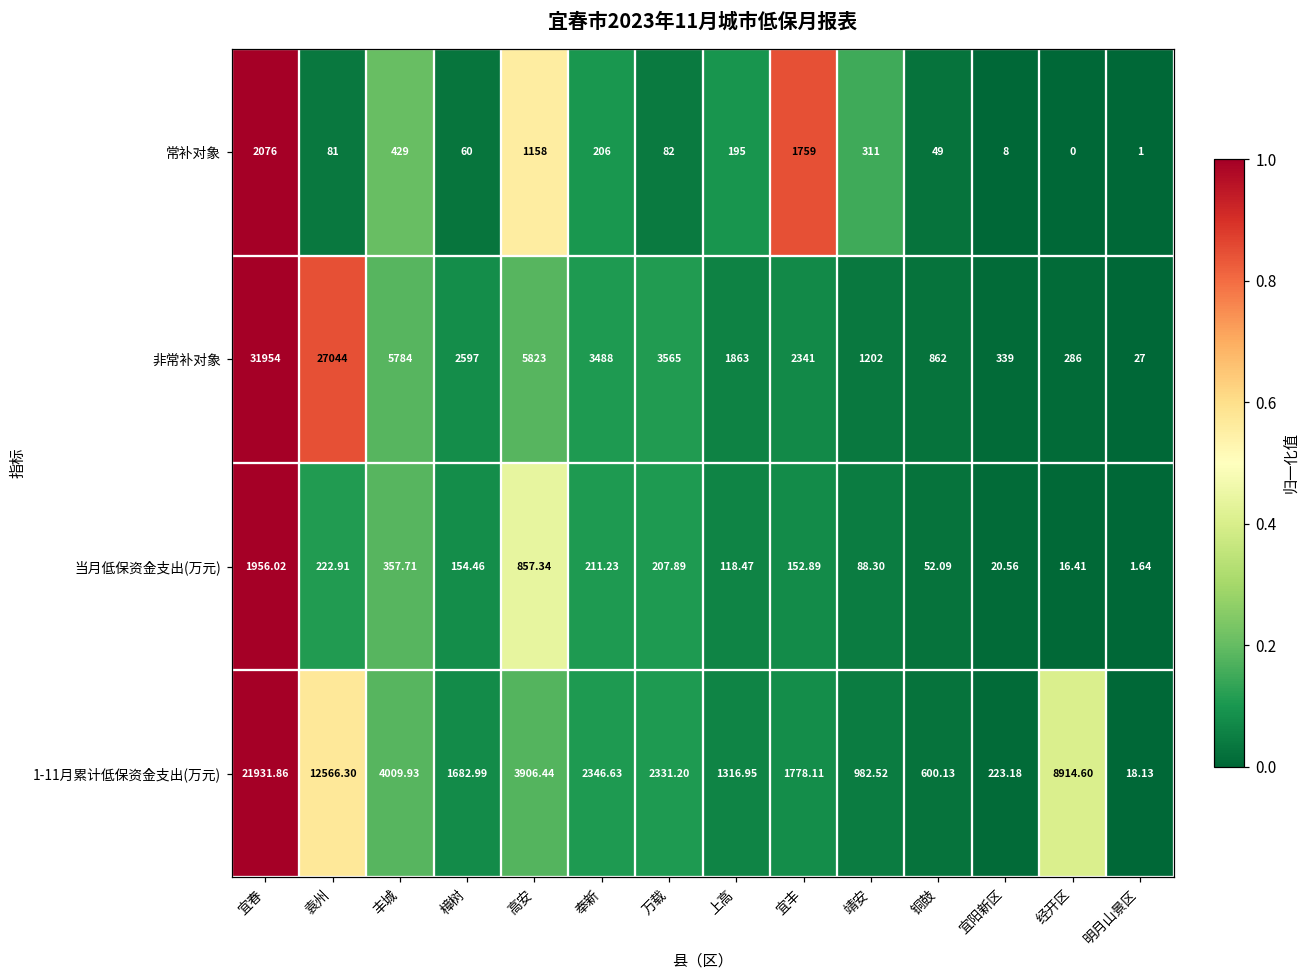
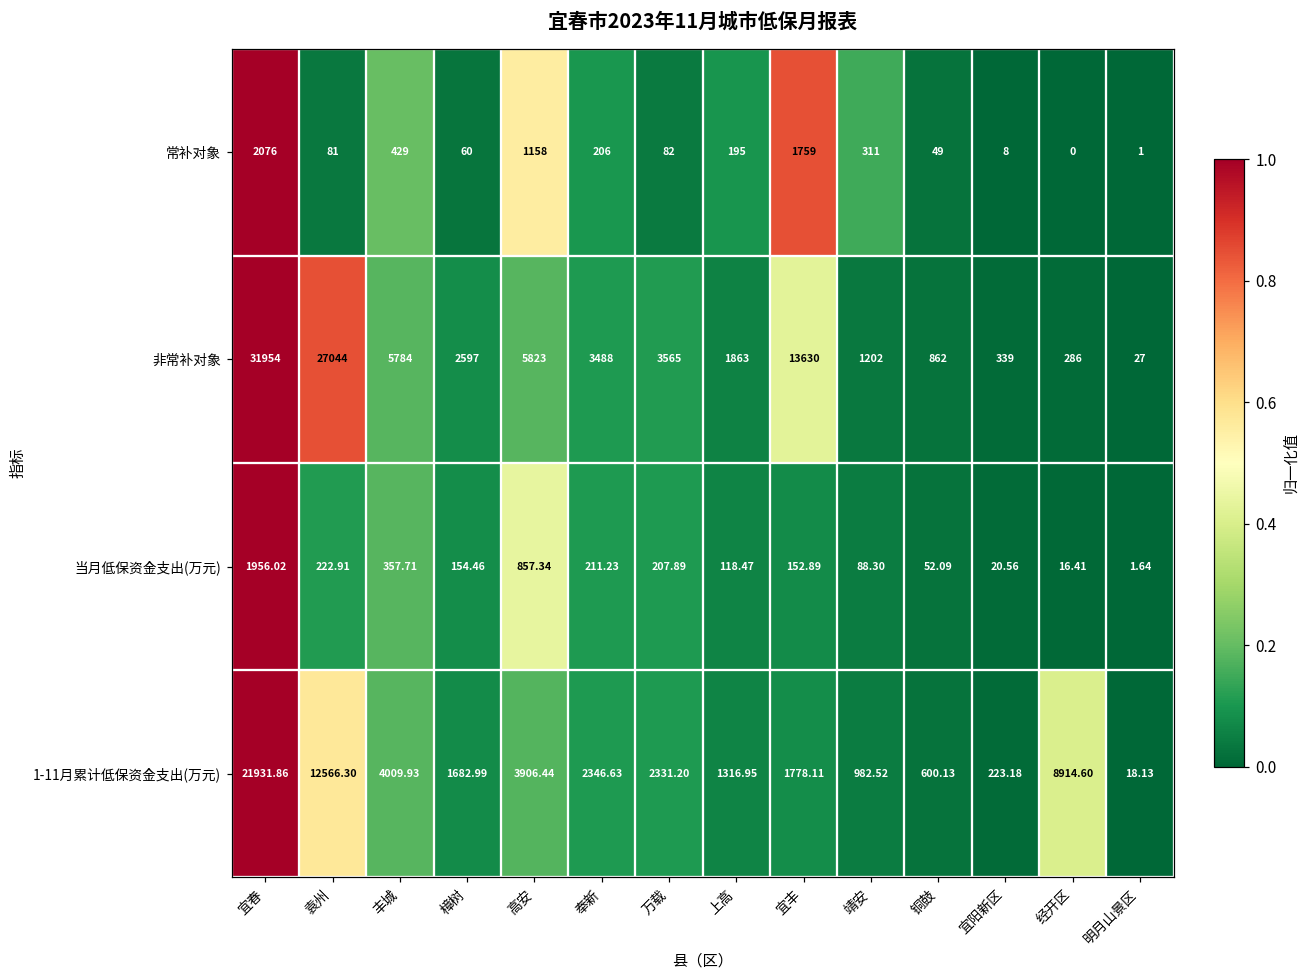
  {
    "常补对象": {
      "宜春": 2076,
      "袁州": 81,
      "丰城": 429,
      "樟树": 60,
      "高安": 1158,
      "奉新": 206,
      "万载": 82,
      "上高": 195,
      "宜丰": 1759,
      "靖安": 311,
      "铜鼓": 49,
      "宜阳新区": 8,
      "经开区": 0,
      "明月山景区": 1
    },
    "非常补对象": {
      "宜春": 31954,
      "袁州": 27044,
      "丰城": 5784,
      "樟树": 2597,
      "高安": 5823,
      "奉新": 3488,
      "万载": 3565,
      "上高": 1863,
-     "宜丰": 2341,
+     "宜丰": 13630,
      "靖安": 1202,
      "铜鼓": 862,
      "宜阳新区": 339,
      "经开区": 286,
      "明月山景区": 27
    },
    "当月低保资金支出(万元)": {
      "宜春": 1956.02,
      "袁州": 222.91,
      "丰城": 357.71,
      "樟树": 154.46,
      "高安": 857.34,
      "奉新": 211.23,
      "万载": 207.89,
      "上高": 118.47,
      "宜丰": 152.89,
      "靖安": 88.30,
      "铜鼓": 52.09,
      "宜阳新区": 20.56,
      "经开区": 16.41,
      "明月山景区": 1.64
    },
    "1-11月累计低保资金支出(万元)": {
      "宜春": 21931.86,
      "袁州": 12566.30,
      "丰城": 4009.93,
      "樟树": 1682.99,
      "高安": 3906.44,
      "奉新": 2346.63,
      "万载": 2331.20,
      "上高": 1316.95,
      "宜丰": 1778.11,
      "靖安": 982.52,
      "铜鼓": 600.13,
      "宜阳新区": 223.18,
      "经开区": 8914.60,
      "明月山景区": 18.13
    }
  }
